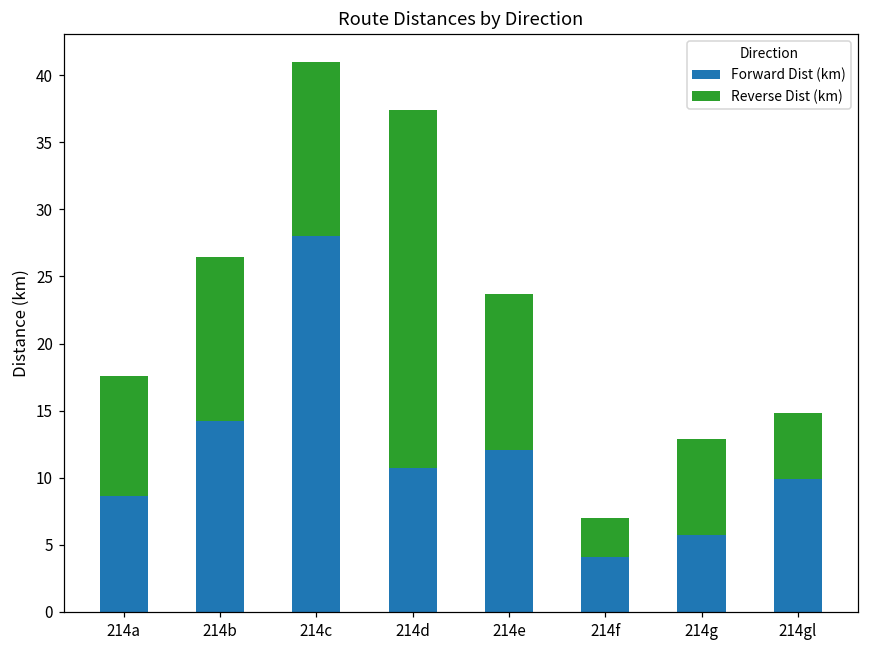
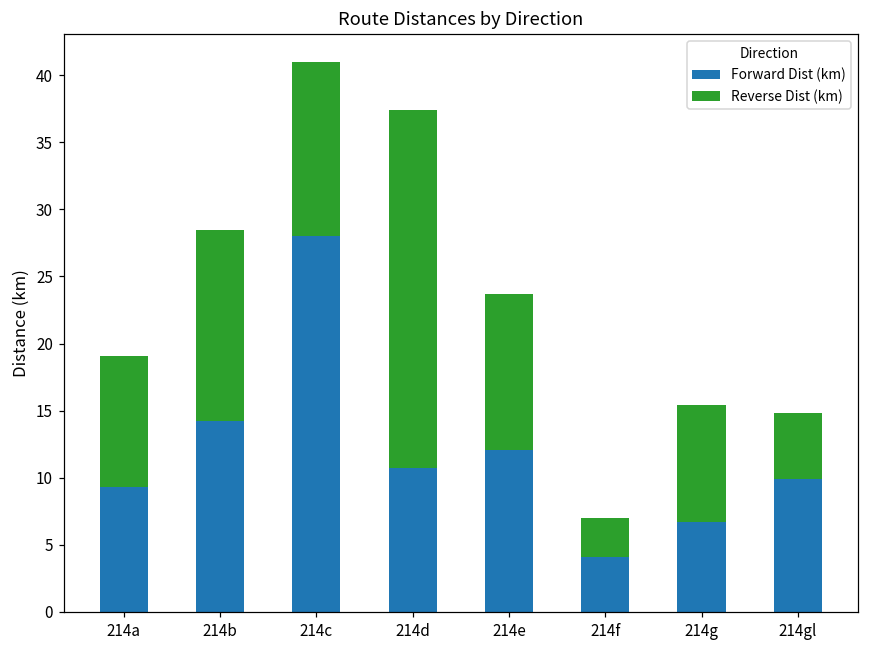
  {
    "Forward Dist (km)": {
-     "214a": 8.7,
+     "214a": 9.3,
      "214b": 14.3,
      "214c": 28.0,
      "214d": 10.7,
      "214e": 12.0,
      "214f": 4.1,
-     "214g": 5.7,
+     "214g": 6.7,
      "214gl": 9.9
    },
    "Reverse Dist (km)": {
-     "214a": 8.9,
-     "214b": 12.2,
+     "214a": 9.7,
+     "214b": 14.2,
      "214c": 13.0,
      "214d": 26.7,
      "214e": 11.6,
      "214f": 2.9,
-     "214g": 7.2,
+     "214g": 8.7,
      "214gl": 5.0
    }
  }
